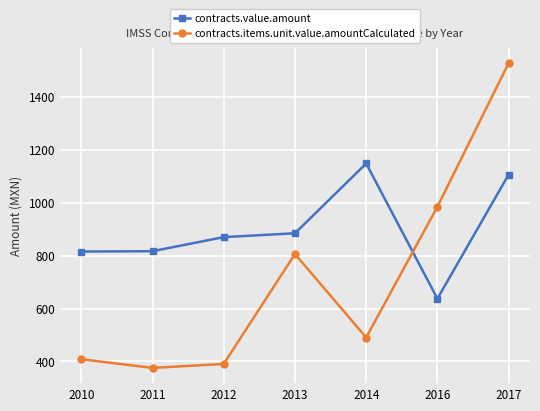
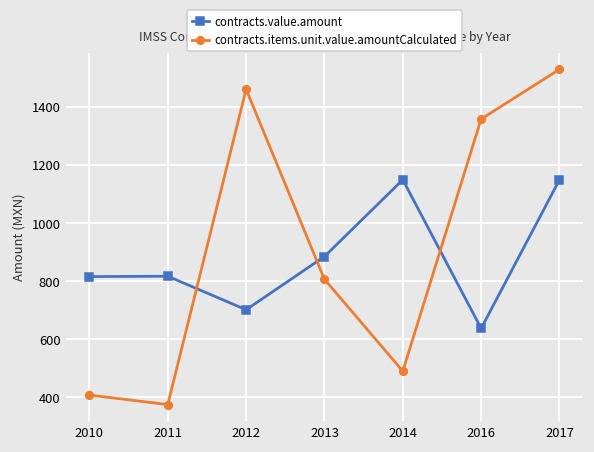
  {
    "contracts.value.amount": {
      "2010": 820,
      "2011": 820,
-     "2012": 870,
+     "2012": 700,
      "2013": 880,
      "2014": 1150,
      "2016": 640,
-     "2017": 1110
+     "2017": 1150
    },
    "contracts.items.unit.value.amountCalculated": {
      "2010": 410,
      "2011": 380,
-     "2012": 390,
+     "2012": 1460,
      "2013": 810,
      "2014": 490,
-     "2016": 980,
+     "2016": 1360,
      "2017": 1530
    }
  }
